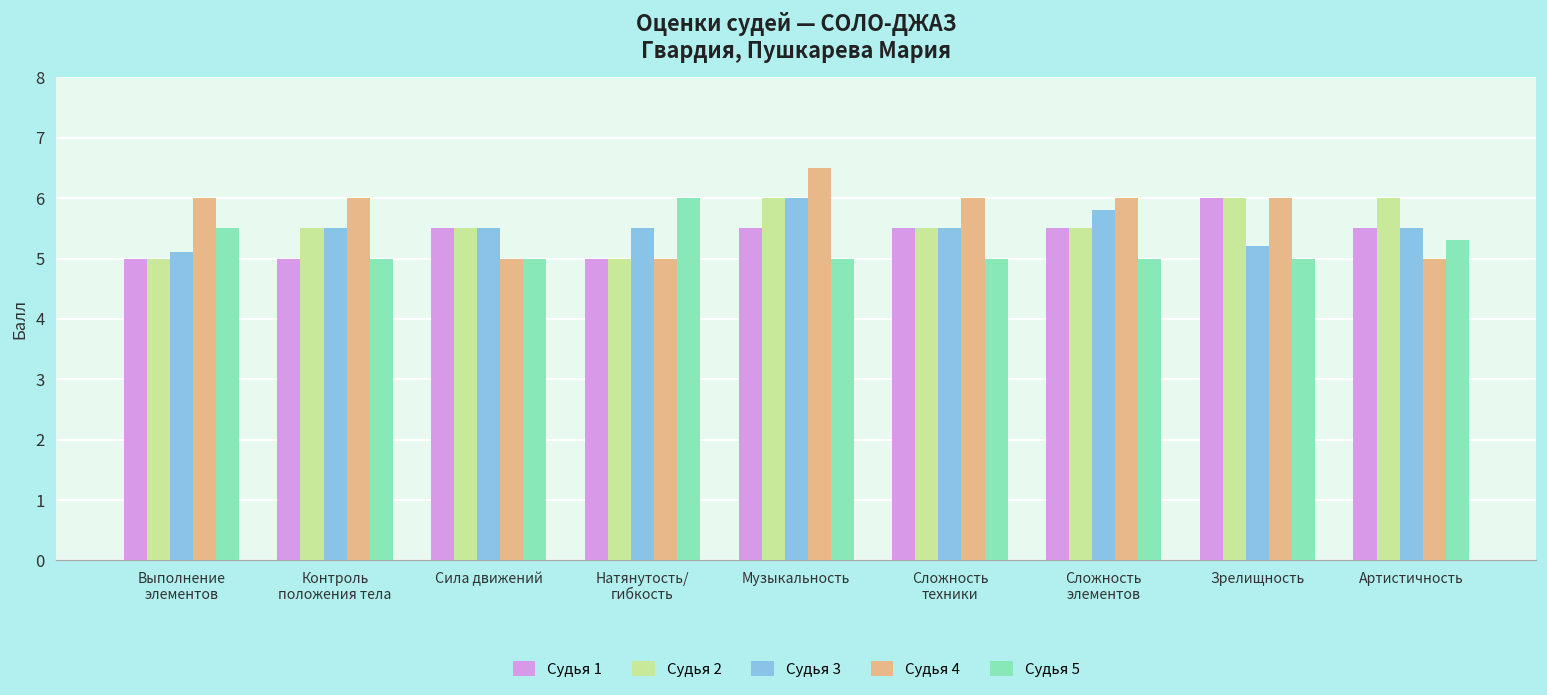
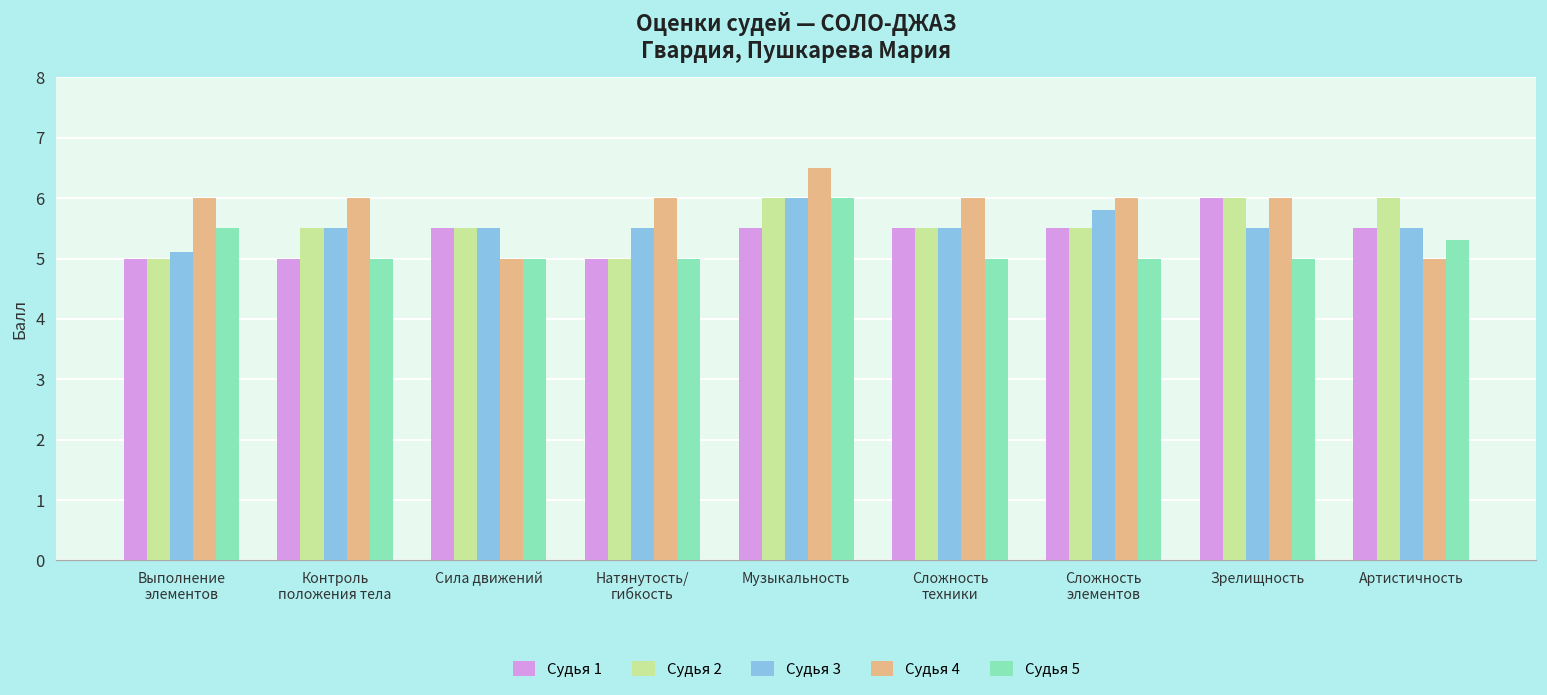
  {
    "Судья 1": {
      "Выполнение элементов": 5.0,
      "Контроль положения тела": 5.0,
      "Сила движений": 5.5,
      "Натянутость/ гибкость": 5.0,
      "Музыкальность": 5.5,
      "Сложность техники": 5.5,
      "Сложность элементов": 5.5,
      "Зрелищность": 6.0,
      "Артистичность": 5.5
    },
    "Судья 2": {
      "Выполнение элементов": 5.0,
      "Контроль положения тела": 5.5,
      "Сила движений": 5.5,
      "Натянутость/ гибкость": 5.0,
      "Музыкальность": 6.0,
      "Сложность техники": 5.5,
      "Сложность элементов": 5.5,
      "Зрелищность": 6.0,
      "Артистичность": 6.0
    },
    "Судья 3": {
      "Выполнение элементов": 5.1,
      "Контроль положения тела": 5.5,
      "Сила движений": 5.5,
      "Натянутость/ гибкость": 5.5,
      "Музыкальность": 6.0,
      "Сложность техники": 5.5,
      "Сложность элементов": 5.8,
-     "Зрелищность": 5.2,
+     "Зрелищность": 5.5,
      "Артистичность": 5.5
    },
    "Судья 4": {
      "Выполнение элементов": 6,
      "Контроль положения тела": 6,
      "Сила движений": 5,
-     "Натянутость/ гибкость": 5,
+     "Натянутость/ гибкость": 6,
      "Музыкальность": 6.5,
      "Сложность техники": 6,
      "Сложность элементов": 6,
      "Зрелищность": 6,
      "Артистичность": 5
    },
    "Судья 5": {
      "Выполнение элементов": 5.5,
      "Контроль положения тела": 5,
      "Сила движений": 5,
-     "Натянутость/ гибкость": 6,
-     "Музыкальность": 5,
+     "Натянутость/ гибкость": 5,
+     "Музыкальность": 6,
      "Сложность техники": 5,
      "Сложность элементов": 5,
      "Зрелищность": 5,
      "Артистичность": 5.3
    }
  }
